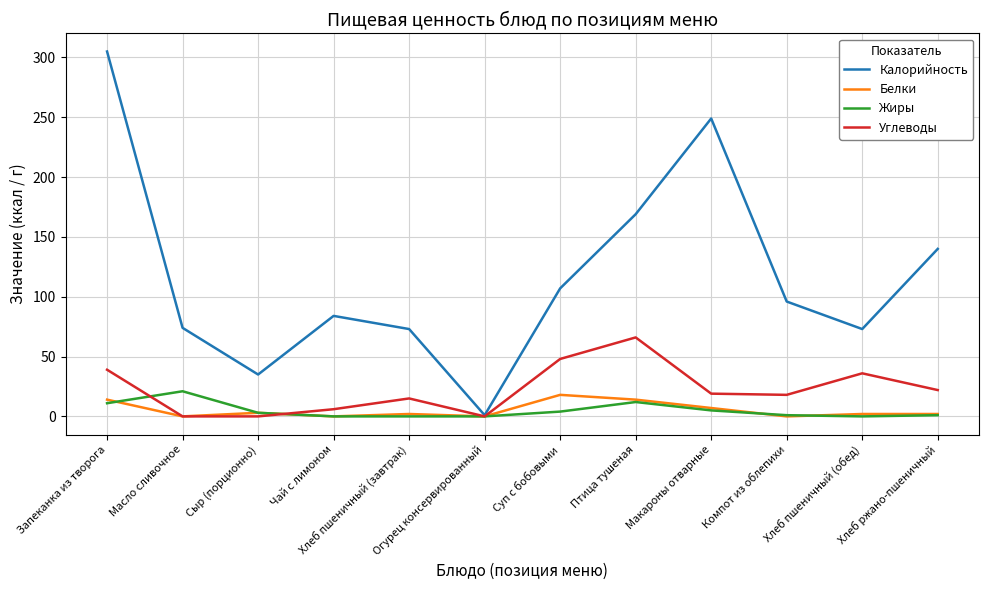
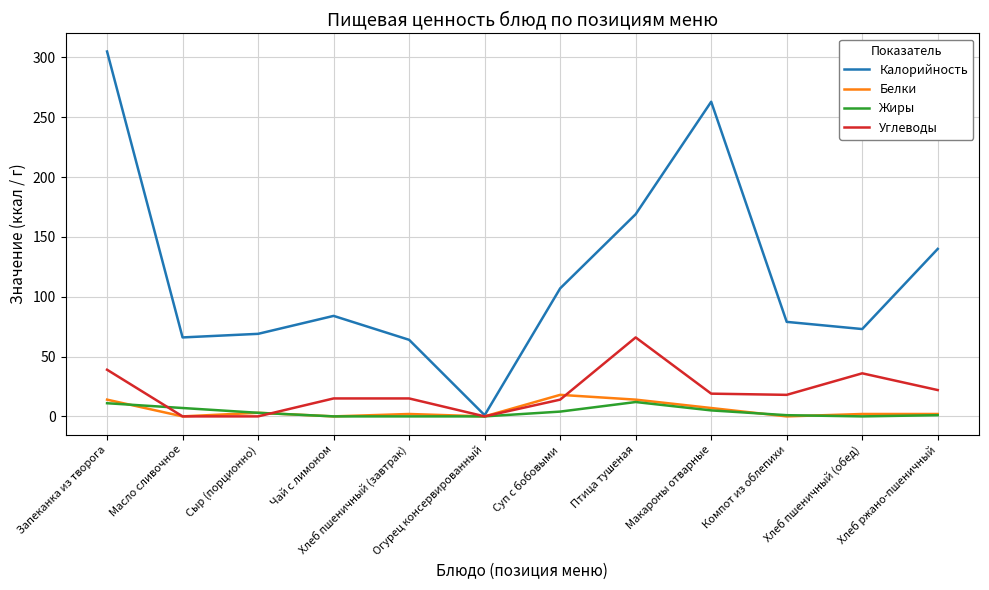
  {
    "Калорийность": {
      "Запеканка из творога": 305,
-     "Масло сливочное": 74,
-     "Сыр (порционно)": 35,
+     "Масло сливочное": 66,
+     "Сыр (порционно)": 69,
      "Чай с лимоном": 84,
-     "Хлеб пшеничный (завтрак)": 73,
+     "Хлеб пшеничный (завтрак)": 64,
      "Суп с бобовыми": 107,
      "Птица тушеная": 169,
-     "Макароны отварные": 249,
-     "Компот из облепихи": 96,
+     "Макароны отварные": 263,
+     "Компот из облепихи": 79,
      "Хлеб пшеничный (обед)": 73,
      "Хлеб ржано-пшеничный": 140
    },
    "Белки": {
      "Запеканка из творога": 14,
      "Суп с бобовыми": 18
    },
    "Жиры": {
      "Запеканка из творога": 11,
-     "Масло сливочное": 21,
+     "Масло сливочное": 7,
      "Суп с бобовыми": 4
    },
    "Углеводы": {
      "Запеканка из творога": 39,
      "Сыр (порционно)": 0,
-     "Чай с лимоном": 6,
+     "Чай с лимоном": 15,
      "Хлеб пшеничный (завтрак)": 15,
-     "Суп с бобовыми": 48,
+     "Суп с бобовыми": 14,
      "Птица тушеная": 66,
      "Макароны отварные": 19,
      "Компот из облепихи": 18,
      "Хлеб пшеничный (обед)": 36,
      "Хлеб ржано-пшеничный": 22
    }
  }
